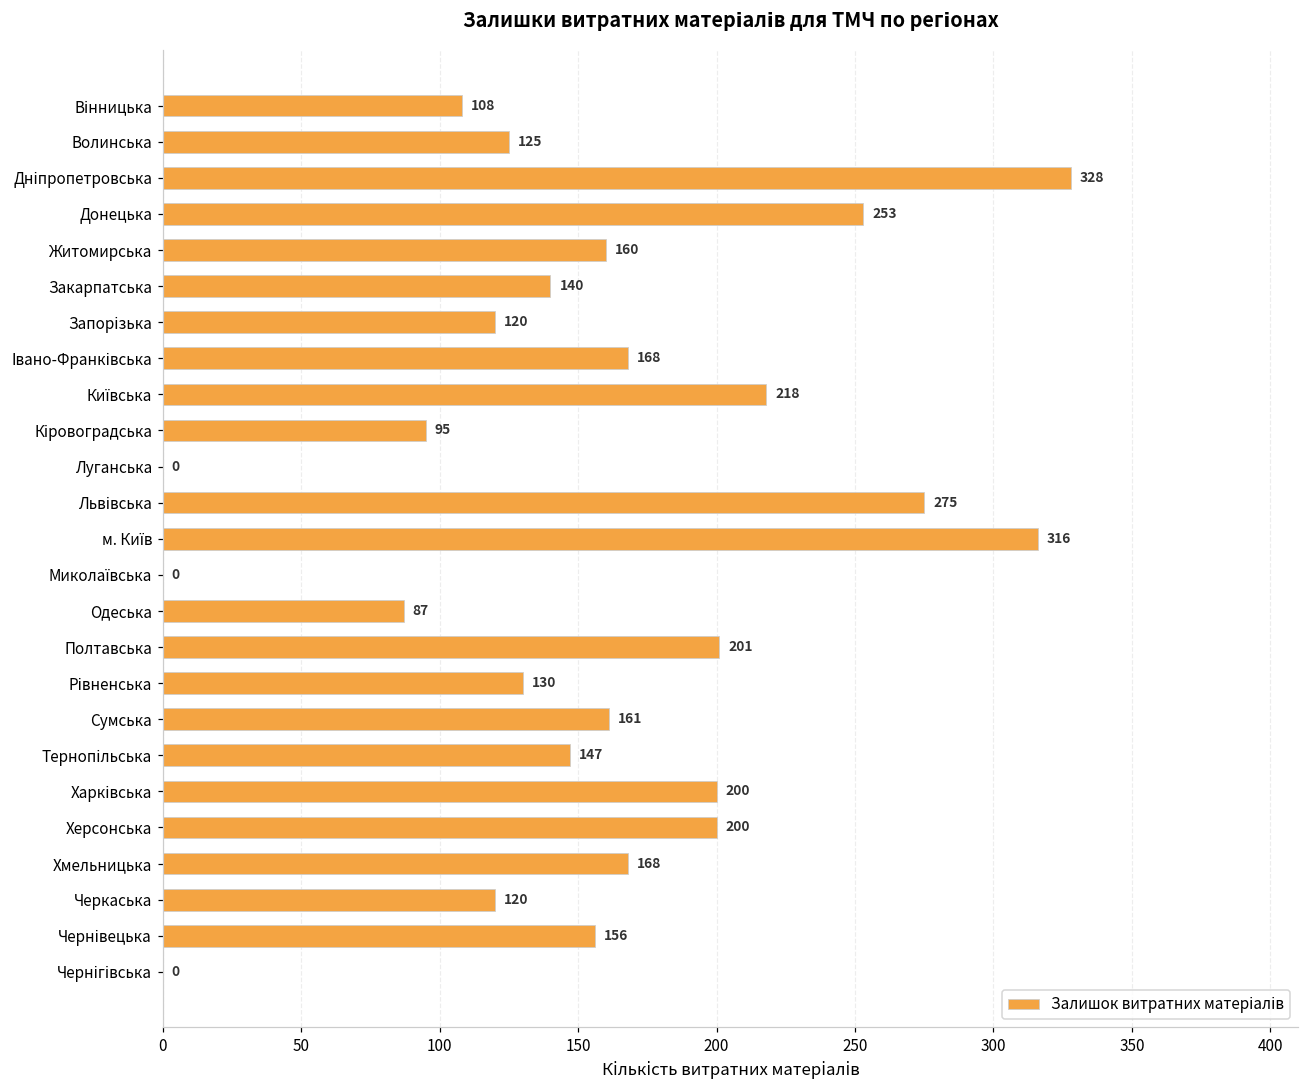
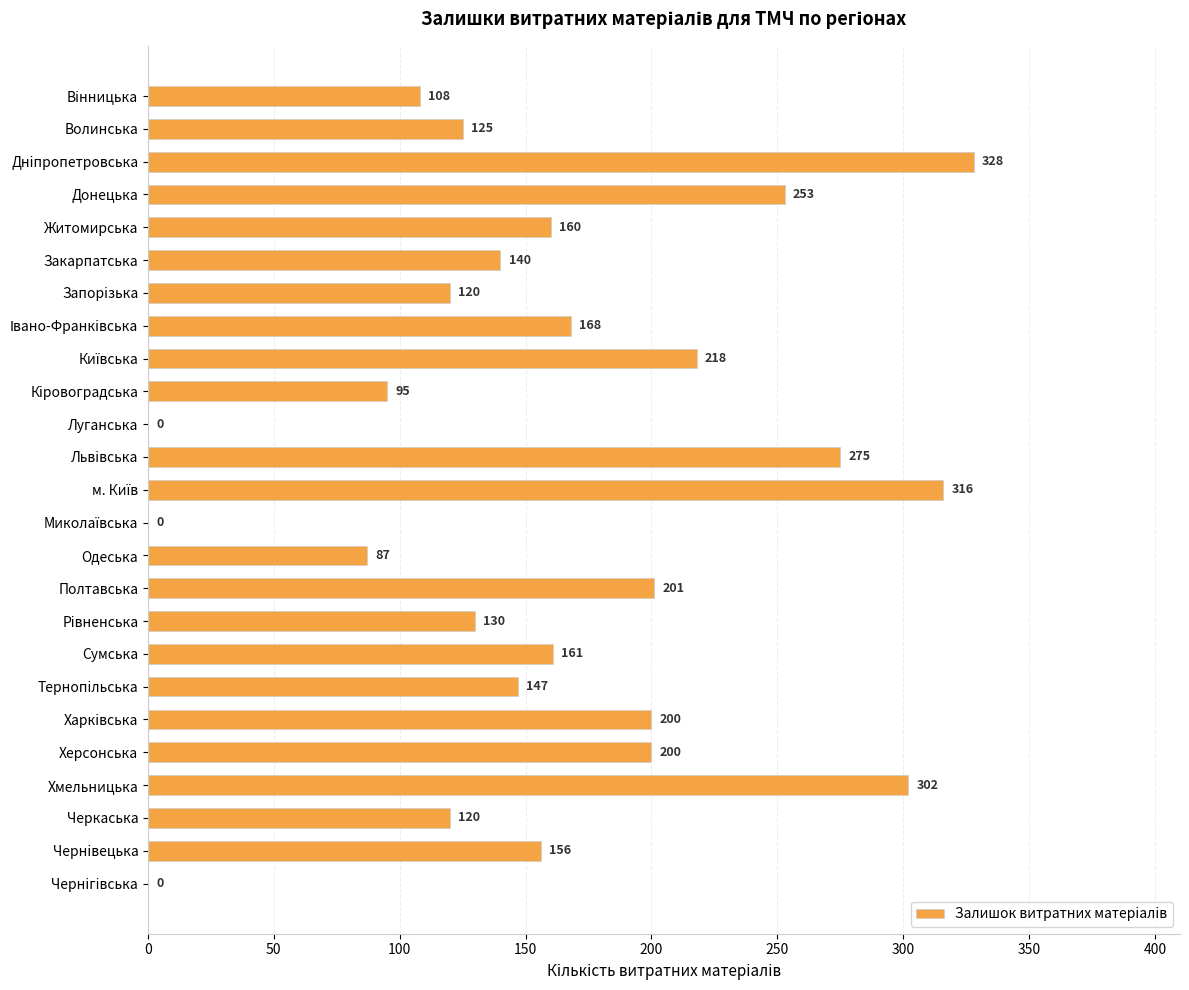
  {
    "Вінницька": 108,
    "Волинська": 125,
    "Дніпропетровська": 328,
    "Донецька": 253,
    "Житомирська": 160,
    "Закарпатська": 140,
    "Запорізька": 120,
    "Івано-Франківська": 168,
    "Київська": 218,
    "Кіровоградська": 95,
    "Луганська": 0,
    "Львівська": 275,
    "м. Київ": 316,
    "Миколаївська": 0,
    "Одеська": 87,
    "Полтавська": 201,
    "Рівненська": 130,
    "Сумська": 161,
    "Тернопільська": 147,
    "Харківська": 200,
    "Херсонська": 200,
-   "Хмельницька": 168,
+   "Хмельницька": 302,
    "Черкаська": 120,
    "Чернівецька": 156,
    "Чернігівська": 0
  }
